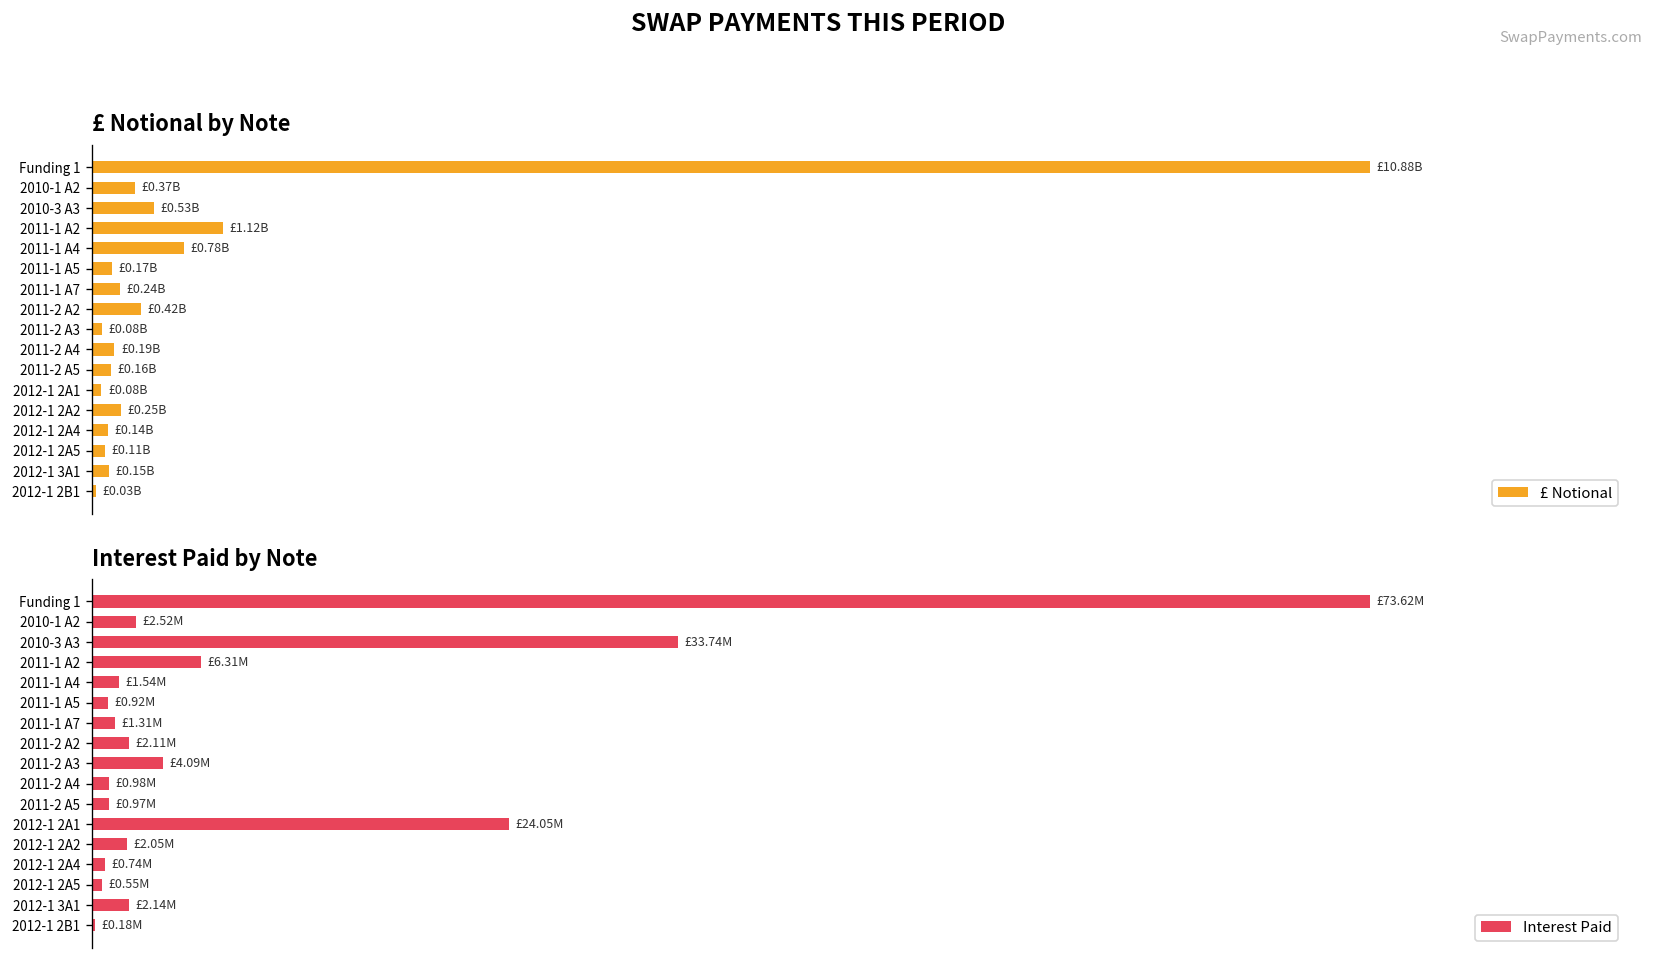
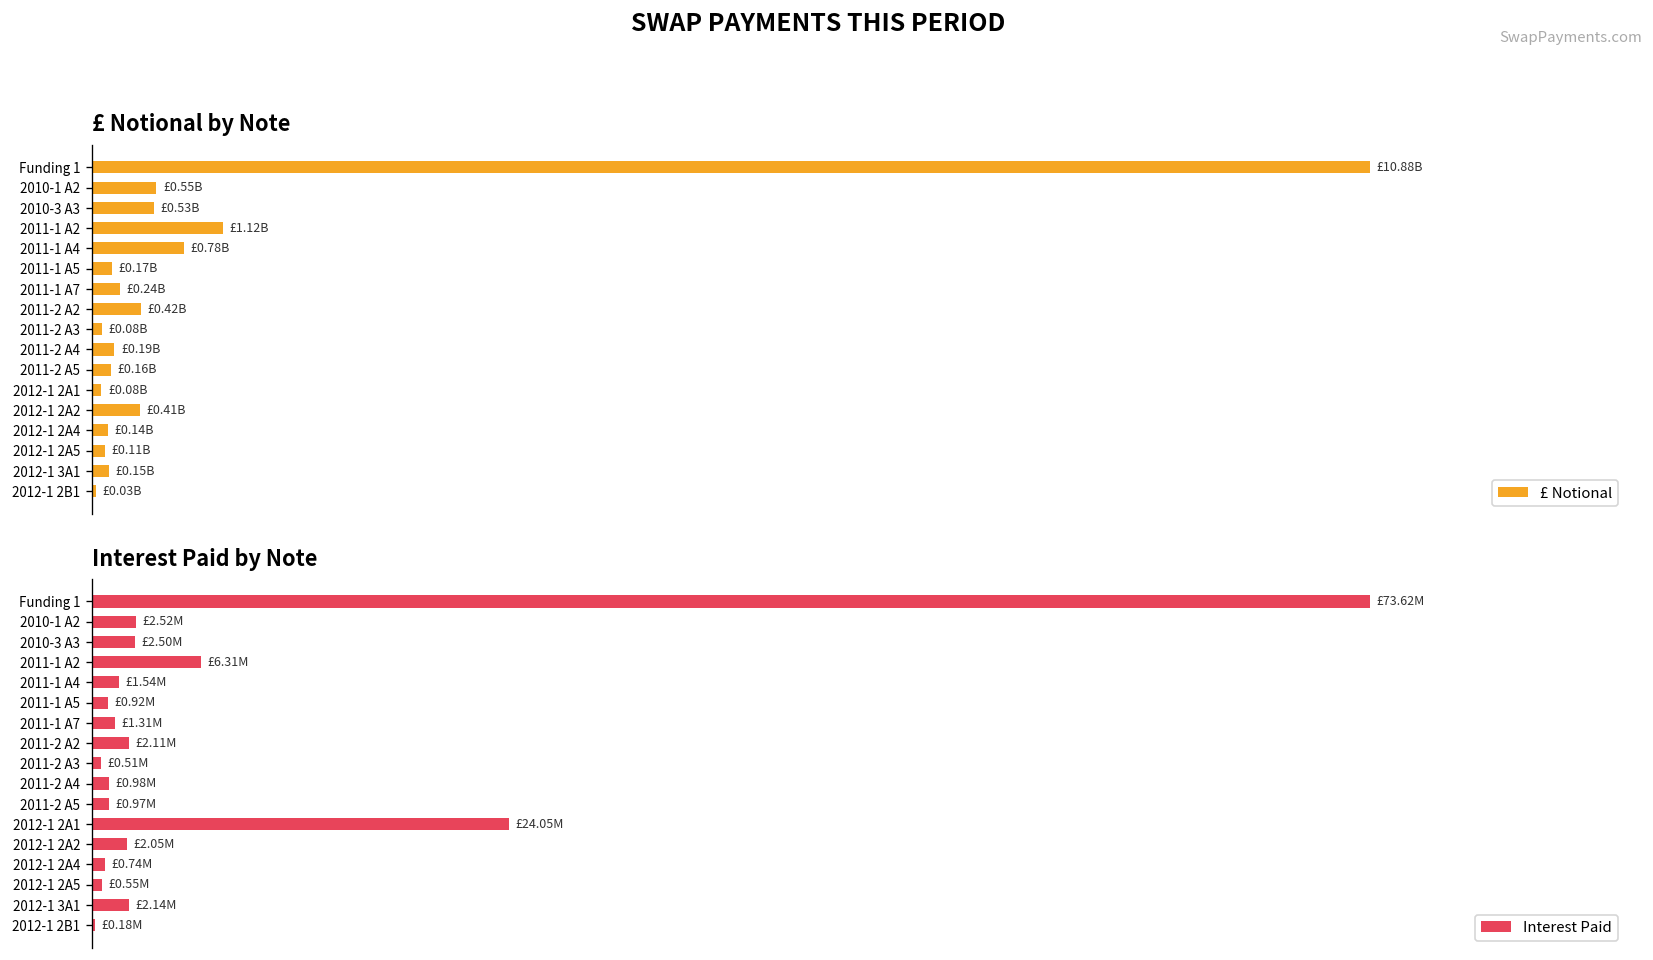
  {
    "£ Notional by Note": {
-     "2010-1 A2": "£0.37B",
-     "2012-1 2A2": "£0.25B"
+     "2010-1 A2": "£0.55B",
+     "2012-1 2A2": "£0.41B"
    },
    "Interest Paid by Note": {
-     "2010-3 A3": "£33.74M",
-     "2011-2 A3": "£4.09M"
+     "2010-3 A3": "£2.50M",
+     "2011-2 A3": "£0.51M"
    }
  }
